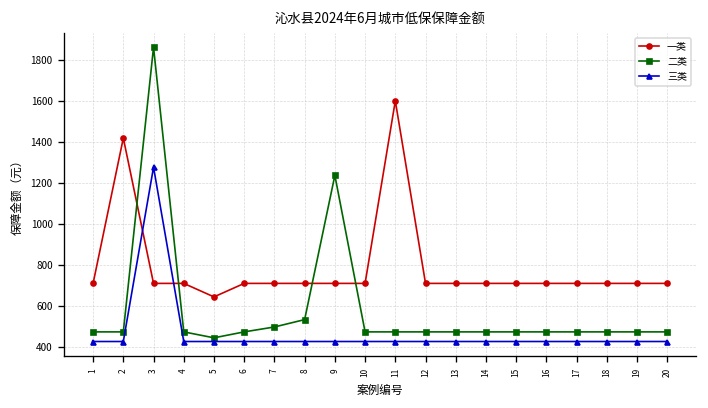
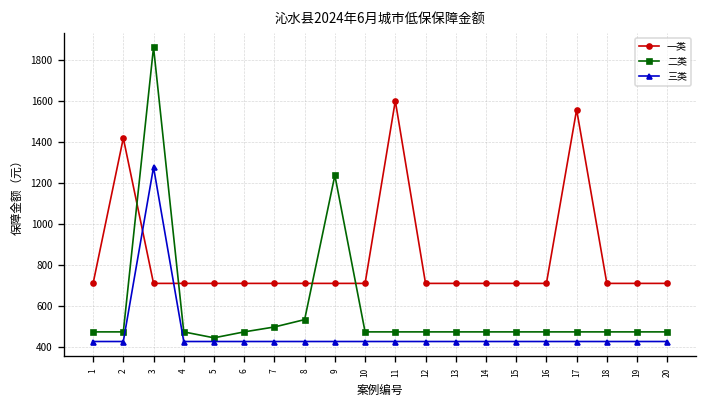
  {
    "一类": {
      "1": 710,
      "2": 1420,
      "3": 710,
      "4": 710,
-     "5": 640,
+     "5": 710,
      "6": 710,
      "7": 710,
      "8": 710,
      "9": 710,
      "10": 710,
      "11": 1600,
      "12": 710,
      "13": 710,
      "14": 710,
      "15": 710,
      "16": 710,
-     "17": 710,
+     "17": 1560,
      "18": 710,
      "19": 710,
      "20": 710
    },
    "二类": {
      "1": 470,
      "2": 470,
      "3": 1860,
      "4": 470,
      "5": 440,
      "6": 470,
      "7": 500,
      "8": 530,
      "9": 1240,
      "10": 470,
      "11": 470,
      "12": 470,
      "13": 470,
      "14": 470,
      "15": 470,
      "16": 470,
      "17": 470,
      "18": 470,
      "19": 470,
      "20": 470
    },
    "三类": {
      "1": 430,
      "2": 430,
      "3": 1280,
      "4": 430,
      "5": 430,
      "6": 430,
      "7": 430,
      "8": 430,
      "9": 430,
      "10": 430,
      "11": 430,
      "12": 430,
      "13": 430,
      "14": 430,
      "15": 430,
      "16": 430,
      "17": 430,
      "18": 430,
      "19": 430,
      "20": 430
    }
  }
